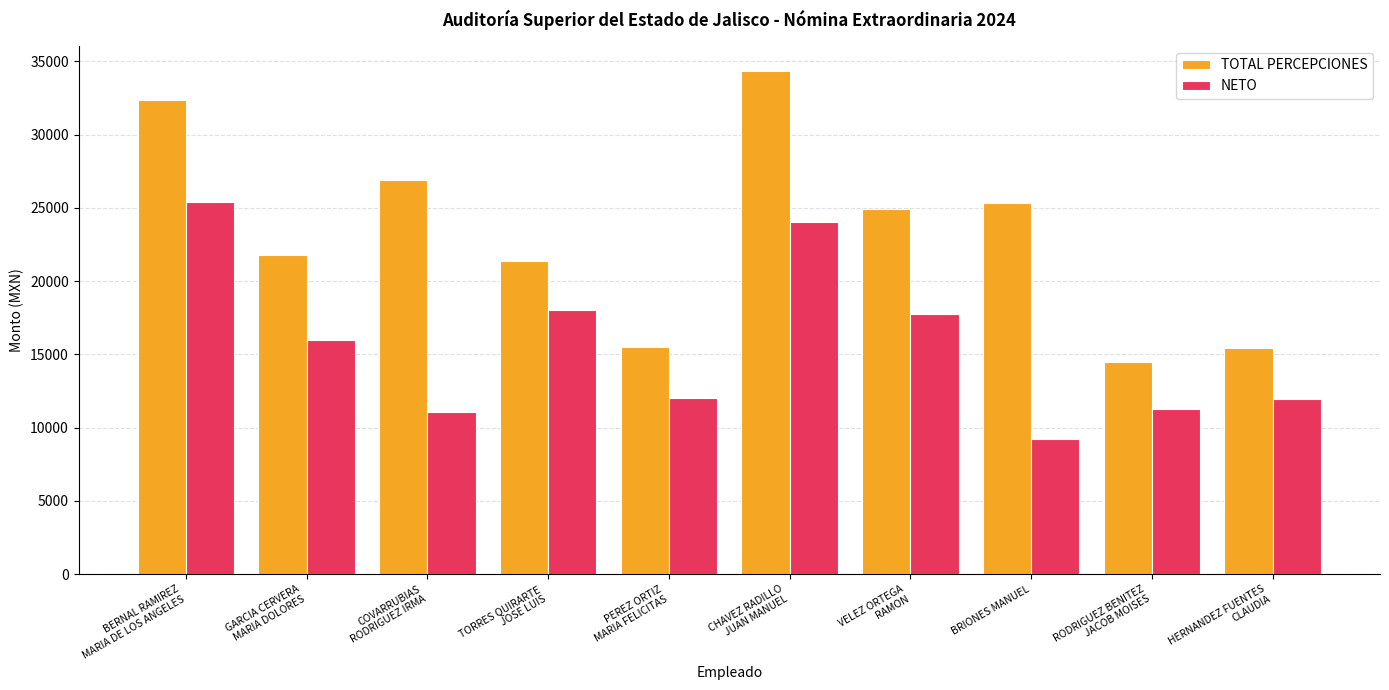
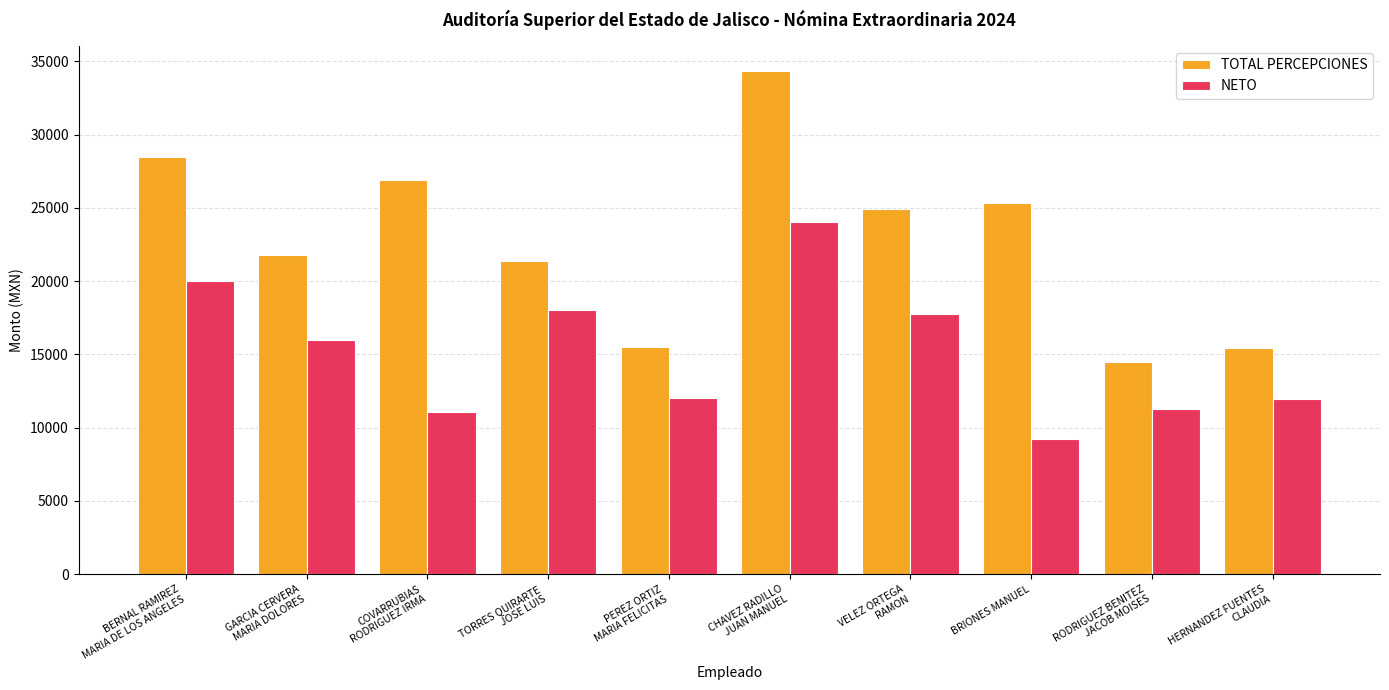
  {
    "TOTAL PERCEPCIONES": {
-     "BERNAL RAMIREZ MARIA DE LOS ANGELES": 32400,
+     "BERNAL RAMIREZ MARIA DE LOS ANGELES": 28500,
      "GARCIA CERVERA MARIA DOLORES": 21800,
      "COVARRUBIAS RODRIGUEZ IRMA": 26900,
      "TORRES QUIRARTE JOSE LUIS": 21400,
      "PEREZ ORTIZ MARIA FELICITAS": 15500,
      "CHAVEZ RADILLO JUAN MANUEL": 34400,
      "VELEZ ORTEGA RAMON": 24900,
      "BRIONES MANUEL": 25300,
      "RODRIGUEZ BENITEZ JACOB MOISES": 14500,
      "HERNANDEZ FUENTES CLAUDIA": 15400
    },
    "NETO": {
-     "BERNAL RAMIREZ MARIA DE LOS ANGELES": 25400,
+     "BERNAL RAMIREZ MARIA DE LOS ANGELES": 20000,
      "GARCIA CERVERA MARIA DOLORES": 16000,
      "COVARRUBIAS RODRIGUEZ IRMA": 11100,
      "TORRES QUIRARTE JOSE LUIS": 18000,
      "PEREZ ORTIZ MARIA FELICITAS": 12000,
      "CHAVEZ RADILLO JUAN MANUEL": 24100,
      "VELEZ ORTEGA RAMON": 17800,
      "BRIONES MANUEL": 9200,
      "RODRIGUEZ BENITEZ JACOB MOISES": 11300,
      "HERNANDEZ FUENTES CLAUDIA": 12000
    }
  }
